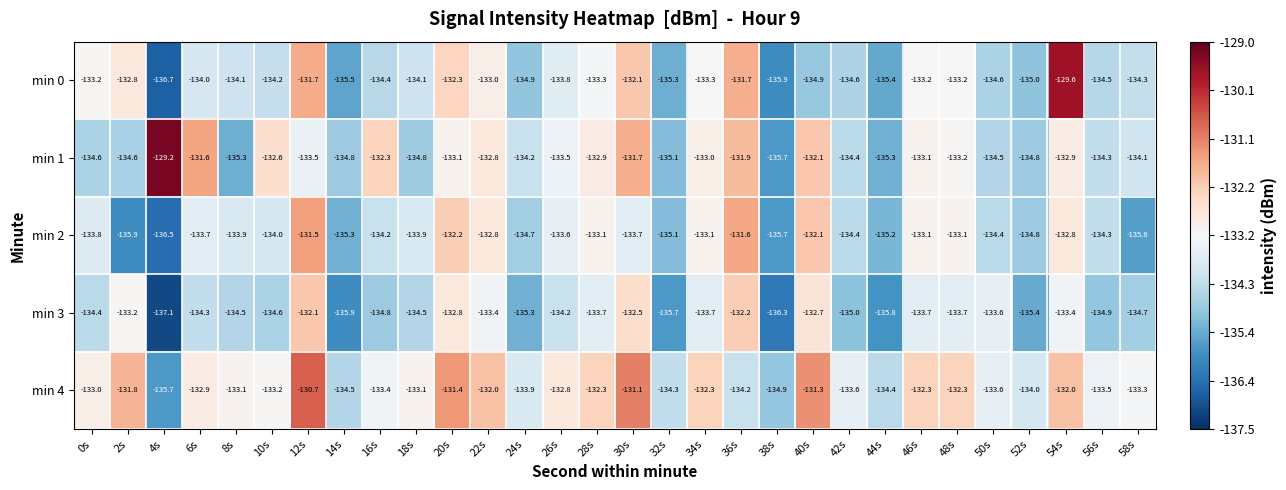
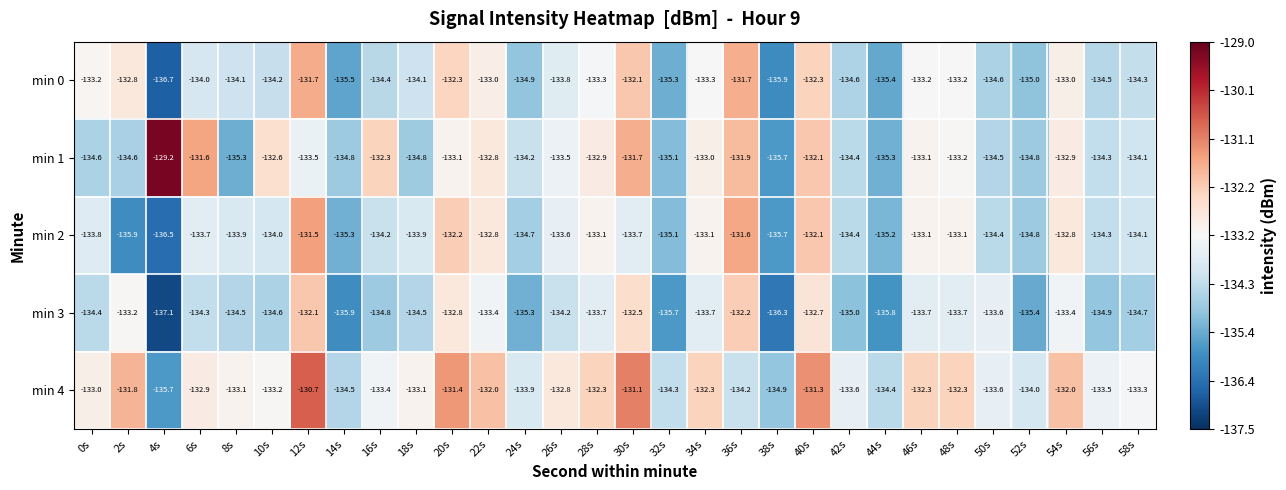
  {
    "min 0": {
      "0s": -133.2,
      "2s": -132.8,
      "4s": -136.7,
      "6s": -134.0,
      "8s": -134.1,
      "10s": -134.2,
      "12s": -131.7,
      "14s": -135.5,
      "16s": -134.4,
      "18s": -134.1,
      "20s": -132.3,
      "22s": -133.0,
      "24s": -134.9,
      "26s": -133.8,
      "28s": -133.3,
      "30s": -132.1,
      "32s": -135.3,
      "34s": -133.3,
      "36s": -131.7,
      "38s": -135.9,
-     "40s": -134.9,
+     "40s": -132.3,
      "42s": -134.6,
      "44s": -135.4,
      "46s": -133.2,
      "48s": -133.2,
      "50s": -134.6,
      "52s": -135.0,
-     "54s": -129.6,
+     "54s": -133.0,
      "56s": -134.5,
      "58s": -134.3
    },
    "min 1": {
      "0s": -134.6,
      "2s": -134.6,
      "4s": -129.2,
      "6s": -131.6,
      "8s": -135.3,
      "10s": -132.6,
      "12s": -133.5,
      "14s": -134.8,
      "16s": -132.3,
      "18s": -134.8,
      "20s": -133.1,
      "22s": -132.8,
      "24s": -134.2,
      "26s": -133.5,
      "28s": -132.9,
      "30s": -131.7,
      "32s": -135.1,
      "34s": -133.0,
      "36s": -131.9,
      "38s": -135.7,
      "40s": -132.1,
      "42s": -134.4,
      "44s": -135.3,
      "46s": -133.1,
      "48s": -133.2,
      "50s": -134.5,
      "52s": -134.8,
      "54s": -132.9,
      "56s": -134.3,
      "58s": -134.1
    },
    "min 2": {
      "0s": -133.8,
      "2s": -135.9,
      "4s": -136.5,
      "6s": -133.7,
      "8s": -133.9,
      "10s": -134.0,
      "12s": -131.5,
      "14s": -135.3,
      "16s": -134.2,
      "18s": -133.9,
      "20s": -132.2,
      "22s": -132.8,
      "24s": -134.7,
      "26s": -133.6,
      "28s": -133.1,
      "30s": -133.7,
      "32s": -135.1,
      "34s": -133.1,
      "36s": -131.6,
      "38s": -135.7,
      "40s": -132.1,
      "42s": -134.4,
      "44s": -135.2,
      "46s": -133.1,
      "48s": -133.1,
      "50s": -134.4,
      "52s": -134.8,
      "54s": -132.8,
      "56s": -134.3,
-     "58s": -135.6
+     "58s": -134.1
    },
    "min 3": {
      "0s": -134.4,
      "2s": -133.2,
      "4s": -137.1,
      "6s": -134.3,
      "8s": -134.5,
      "10s": -134.6,
      "12s": -132.1,
      "14s": -135.9,
      "16s": -134.8,
      "18s": -134.5,
      "20s": -132.8,
      "22s": -133.4,
      "24s": -135.3,
      "26s": -134.2,
      "28s": -133.7,
      "30s": -132.5,
      "32s": -135.7,
      "34s": -133.7,
      "36s": -132.2,
      "38s": -136.3,
      "40s": -132.7,
      "42s": -135.0,
      "44s": -135.8,
      "46s": -133.7,
      "48s": -133.7,
      "50s": -133.6,
      "52s": -135.4,
      "54s": -133.4,
      "56s": -134.9,
      "58s": -134.7
    },
    "min 4": {
      "0s": -133.0,
      "2s": -131.8,
      "4s": -135.7,
      "6s": -132.9,
      "8s": -133.1,
      "10s": -133.2,
      "12s": -130.7,
      "14s": -134.5,
      "16s": -133.4,
      "18s": -133.1,
      "20s": -131.4,
      "22s": -132.0,
      "24s": -133.9,
      "26s": -132.8,
      "28s": -132.3,
      "30s": -131.1,
      "32s": -134.3,
      "34s": -132.3,
      "36s": -134.2,
      "38s": -134.9,
      "40s": -131.3,
      "42s": -133.6,
      "44s": -134.4,
      "46s": -132.3,
      "48s": -132.3,
      "50s": -133.6,
      "52s": -134.0,
      "54s": -132.0,
      "56s": -133.5,
      "58s": -133.3
    }
  }
